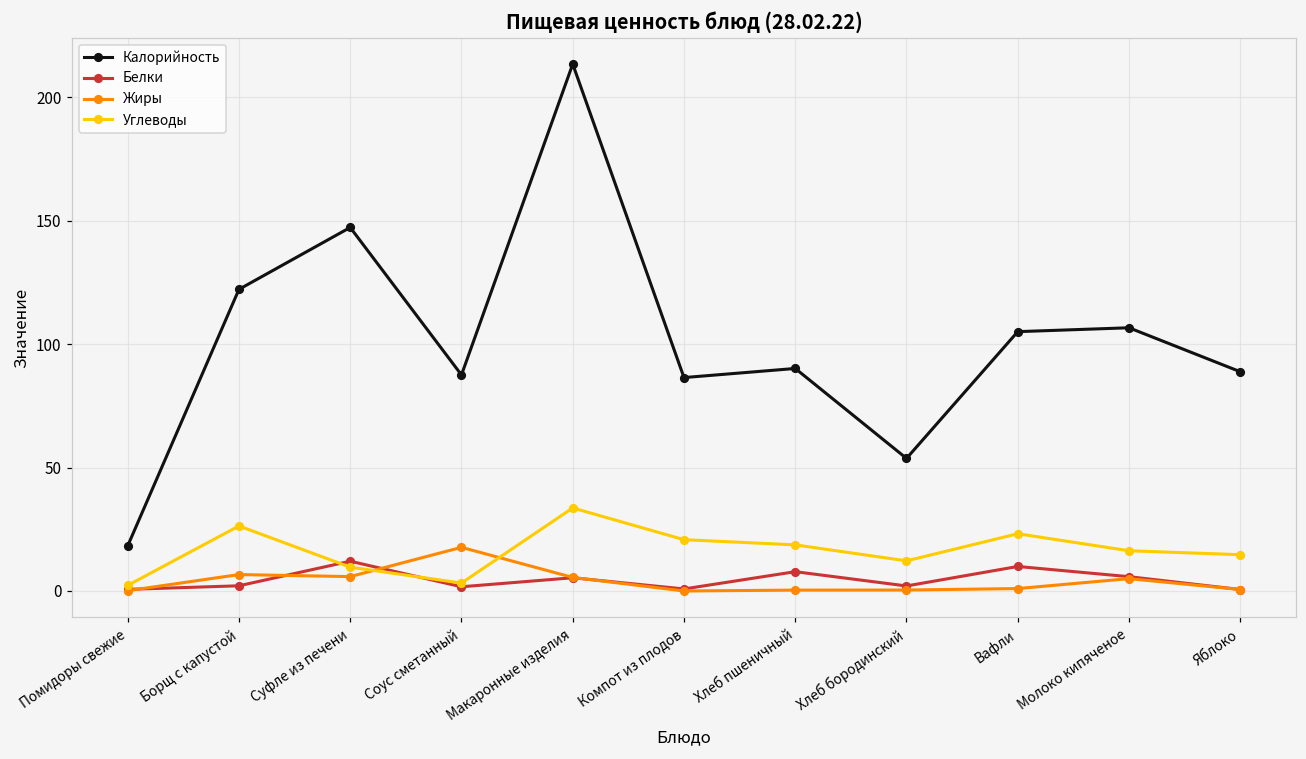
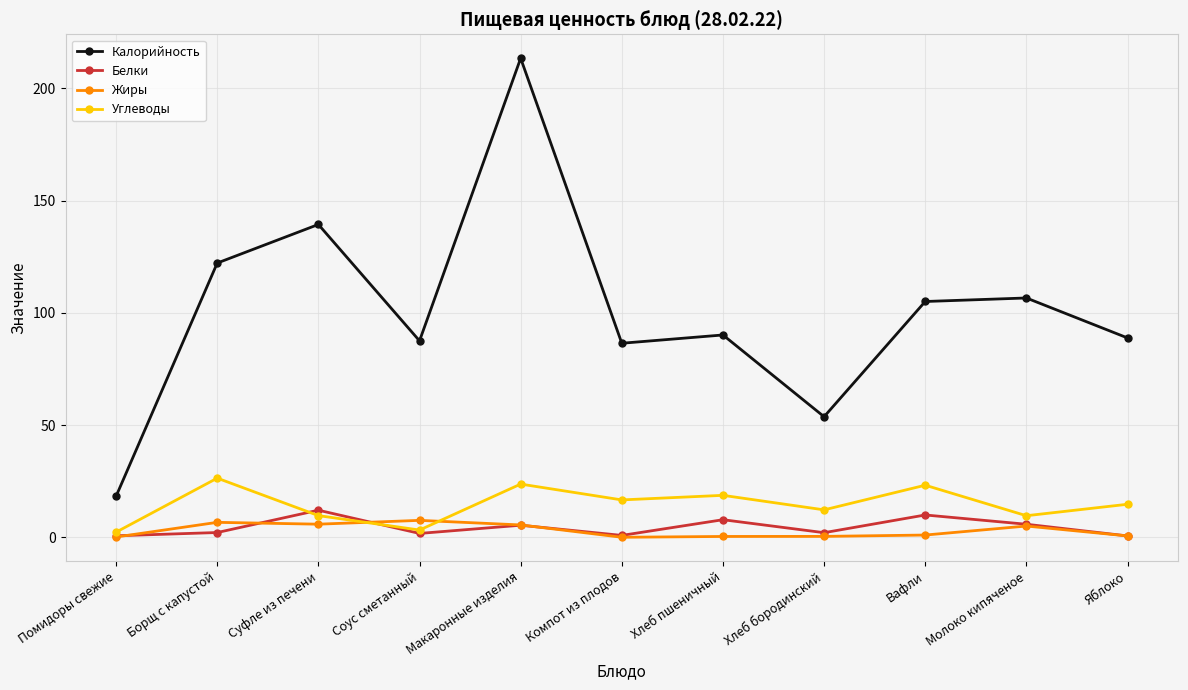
  {
    "Калорийность": {
      "Помидоры свежие": 18,
      "Борщ с капустой": 122,
-     "Суфле из печени": 147,
+     "Суфле из печени": 139,
      "Соус сметанный": 88,
      "Макаронные изделия": 213,
      "Компот из плодов": 86,
      "Хлеб пшеничный": 90,
      "Хлеб бородинский": 54,
      "Вафли": 105,
      "Молоко кипяченое": 107,
      "Яблоко": 89
    },
    "Белки": {
      "Борщ с капустой": 2,
      "Суфле из печени": 12,
      "Соус сметанный": 2,
      "Хлеб пшеничный": 8,
      "Хлеб бородинский": 2,
      "Вафли": 10
    },
    "Жиры": {
      "Борщ с капустой": 7,
      "Суфле из печени": 6,
-     "Соус сметанный": 18,
+     "Соус сметанный": 8,
      "Хлеб пшеничный": 0,
      "Хлеб бородинский": 0,
      "Вафли": 1
    },
    "Углеводы": {
      "Помидоры свежие": 2,
      "Борщ с капустой": 26,
      "Суфле из печени": 10,
      "Соус сметанный": 3,
-     "Макаронные изделия": 34,
-     "Компот из плодов": 21,
+     "Макаронные изделия": 24,
+     "Компот из плодов": 17,
      "Хлеб пшеничный": 19,
      "Хлеб бородинский": 12,
      "Вафли": 23,
-     "Молоко кипяченое": 16,
+     "Молоко кипяченое": 10,
      "Яблоко": 15
    }
  }
